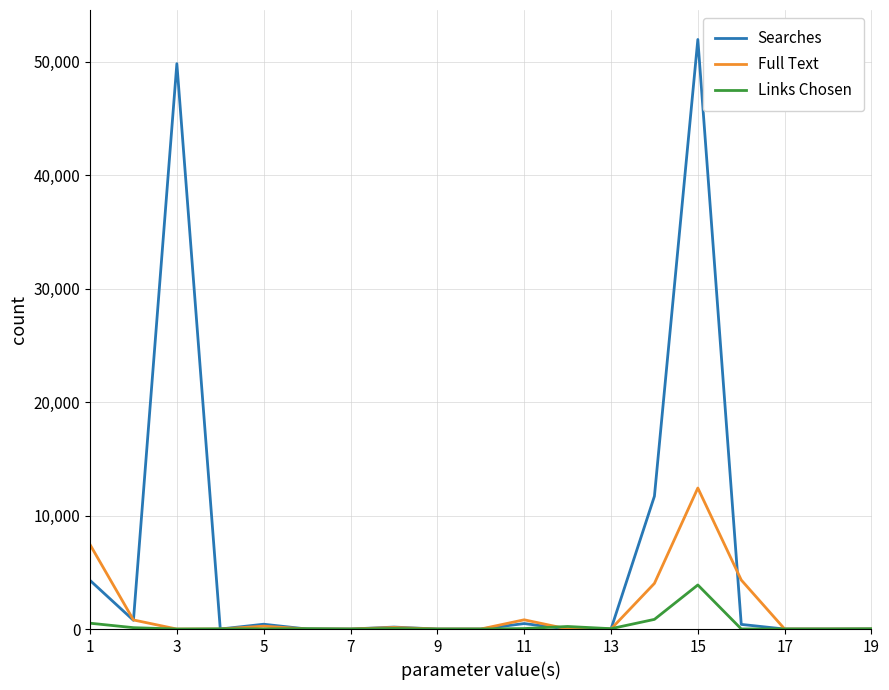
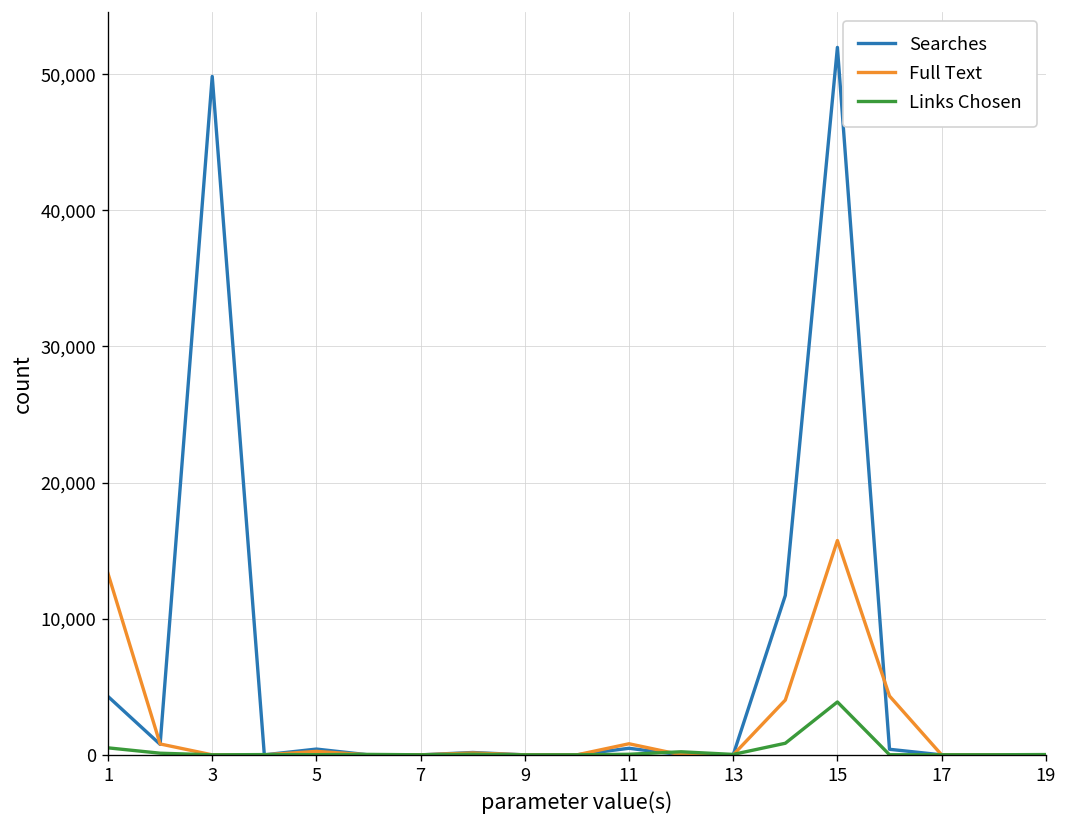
  {
    "Searches": {
      "1": "4,300",
      "3": "49,800",
      "11": "500",
      "15": "52,000"
    },
    "Full Text": {
-     "1": "7,400",
+     "1": "13,300",
      "11": "800",
-     "15": "12,400"
+     "15": "15,700"
    },
    "Links Chosen": {
      "1": "500",
      "5": "0",
      "11": "0",
      "15": "3,900"
    }
  }
